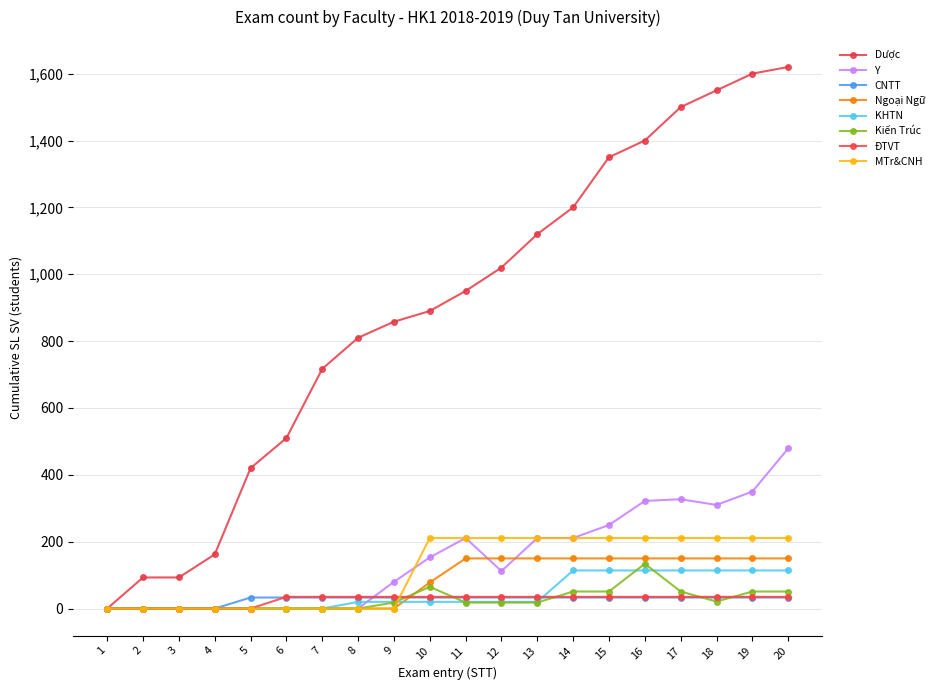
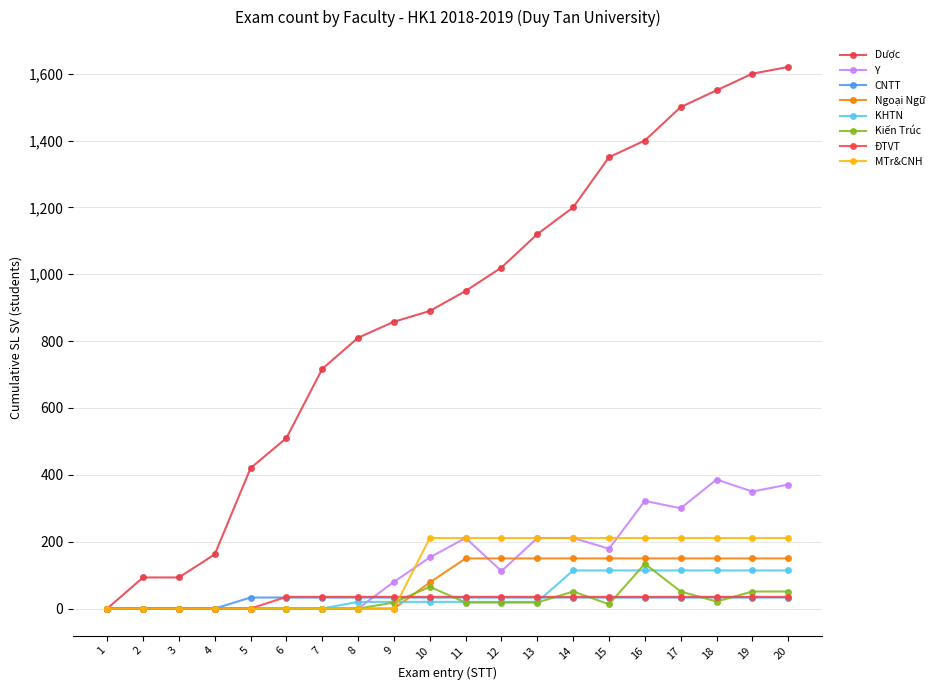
  {
    "Y": {
      "9": 80,
      "10": 150,
      "12": 110,
-     "15": 250,
+     "15": 180,
      "16": 320,
-     "17": 330,
-     "18": 310,
+     "17": 300,
+     "18": 390,
      "19": 350,
-     "20": 480
+     "20": 370
    },
    "Kiến Trúc": {
      "10": 70,
      "14": 50,
-     "15": 50,
+     "15": 10,
      "16": 130,
      "17": 50,
      "18": 20,
      "19": 50,
      "20": 50
    }
  }
